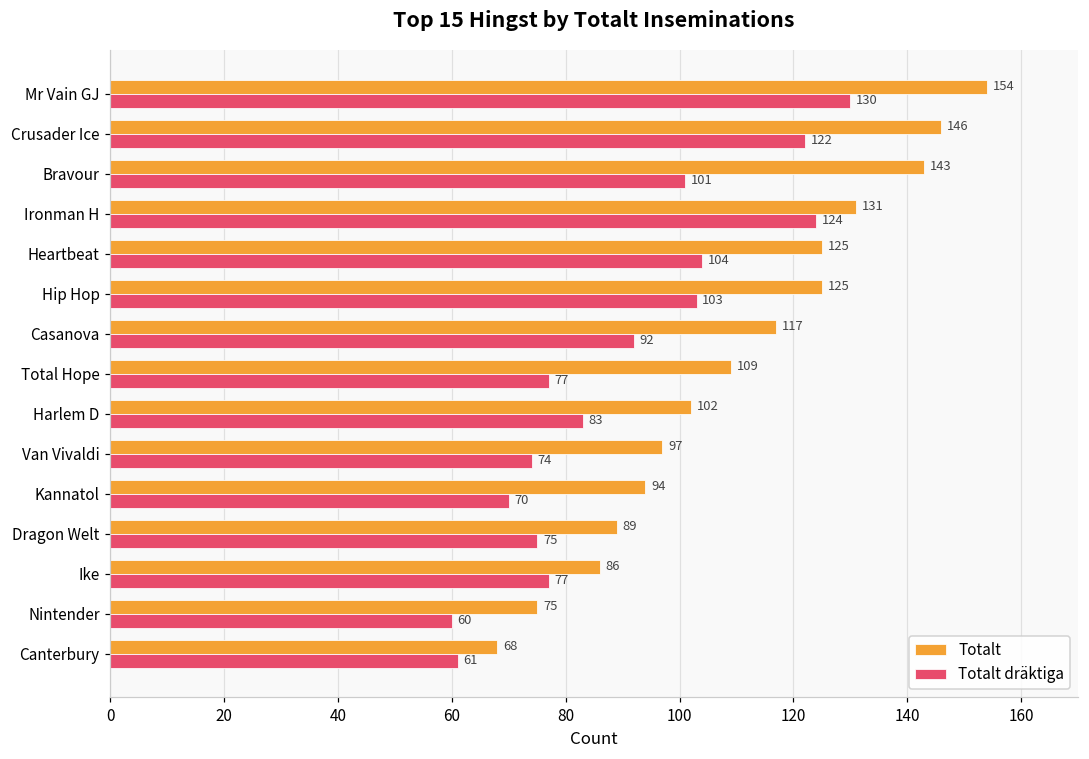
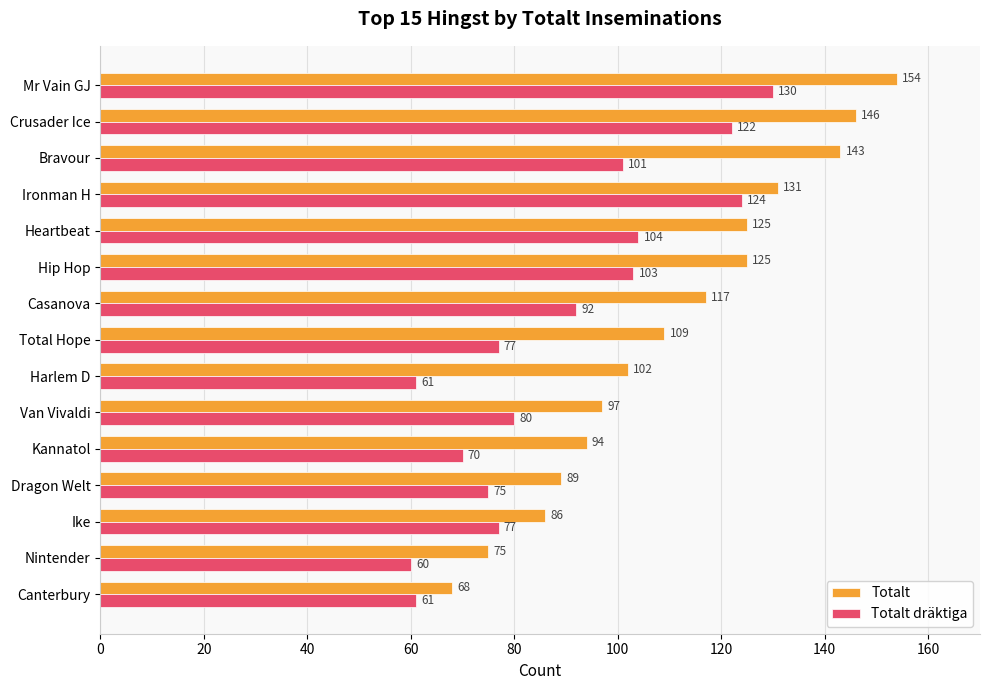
  {
    "Totalt": {
      "Mr Vain GJ": 154,
      "Crusader Ice": 146,
      "Bravour": 143,
      "Ironman H": 131,
      "Heartbeat": 125,
      "Hip Hop": 125,
      "Casanova": 117,
      "Total Hope": 109,
      "Harlem D": 102,
      "Van Vivaldi": 97,
      "Kannatol": 94,
      "Dragon Welt": 89,
      "Ike": 86,
      "Nintender": 75,
      "Canterbury": 68
    },
    "Totalt dräktiga": {
      "Mr Vain GJ": 130,
      "Crusader Ice": 122,
      "Bravour": 101,
      "Ironman H": 124,
      "Heartbeat": 104,
      "Hip Hop": 103,
      "Casanova": 92,
      "Total Hope": 77,
-     "Harlem D": 83,
-     "Van Vivaldi": 74,
+     "Harlem D": 61,
+     "Van Vivaldi": 80,
      "Kannatol": 70,
      "Dragon Welt": 75,
      "Ike": 77,
      "Nintender": 60,
      "Canterbury": 61
    }
  }
